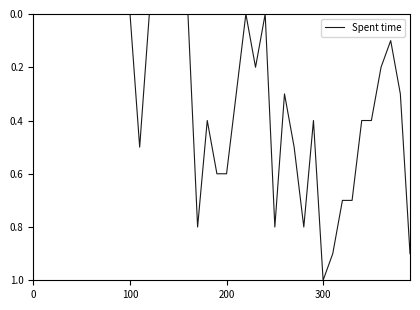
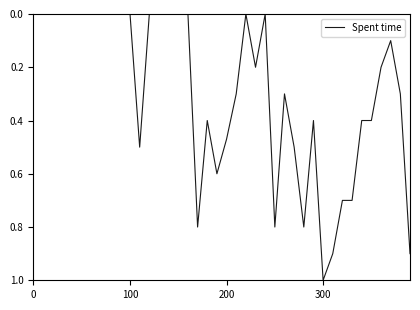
  {
    "0": 0.00,
    "100": 0.00,
-   "200": 0.60,
+   "200": 0.47,
    "300": 1.00
  }
